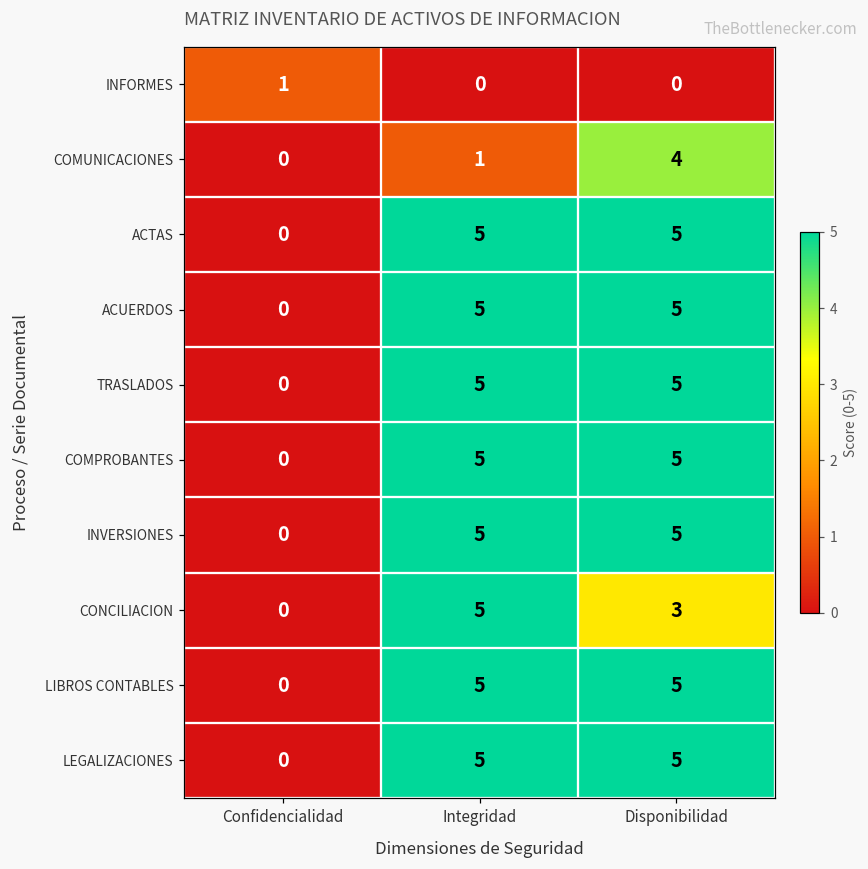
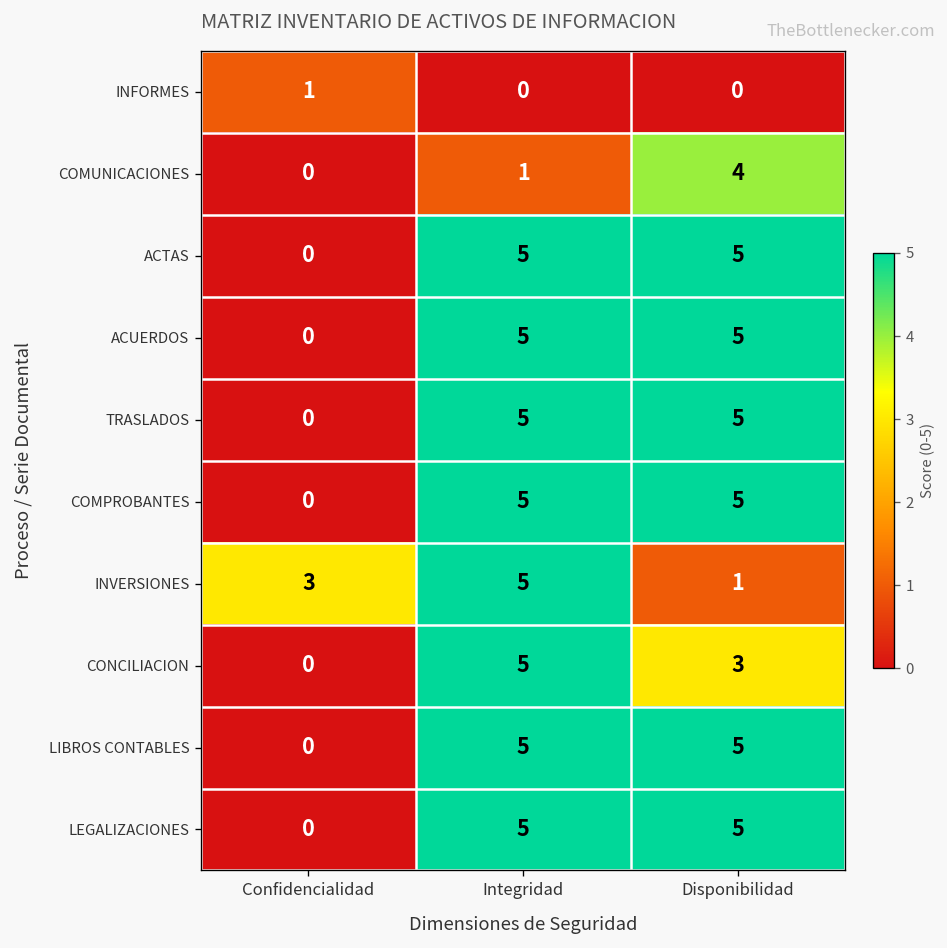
  {
    "INFORMES": {
      "Confidencialidad": 1,
      "Integridad": 0,
      "Disponibilidad": 0
    },
    "COMUNICACIONES": {
      "Confidencialidad": 0,
      "Integridad": 1,
      "Disponibilidad": 4
    },
    "ACTAS": {
      "Confidencialidad": 0,
      "Integridad": 5,
      "Disponibilidad": 5
    },
    "ACUERDOS": {
      "Confidencialidad": 0,
      "Integridad": 5,
      "Disponibilidad": 5
    },
    "TRASLADOS": {
      "Confidencialidad": 0,
      "Integridad": 5,
      "Disponibilidad": 5
    },
    "COMPROBANTES": {
      "Confidencialidad": 0,
      "Integridad": 5,
      "Disponibilidad": 5
    },
    "INVERSIONES": {
-     "Confidencialidad": 0,
+     "Confidencialidad": 3,
      "Integridad": 5,
-     "Disponibilidad": 5
+     "Disponibilidad": 1
    },
    "CONCILIACION": {
      "Confidencialidad": 0,
      "Integridad": 5,
      "Disponibilidad": 3
    },
    "LIBROS CONTABLES": {
      "Confidencialidad": 0,
      "Integridad": 5,
      "Disponibilidad": 5
    },
    "LEGALIZACIONES": {
      "Confidencialidad": 0,
      "Integridad": 5,
      "Disponibilidad": 5
    }
  }
